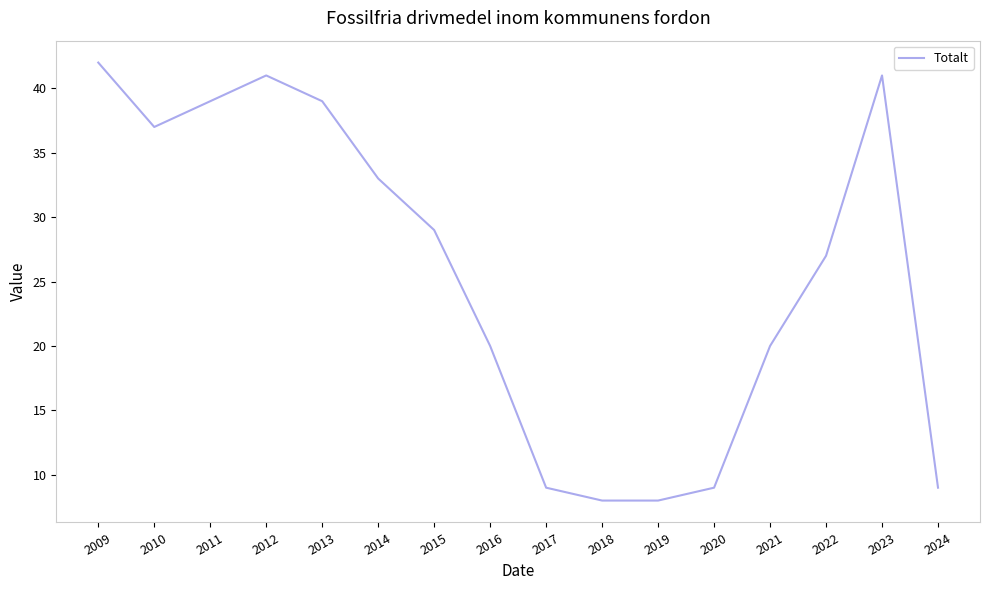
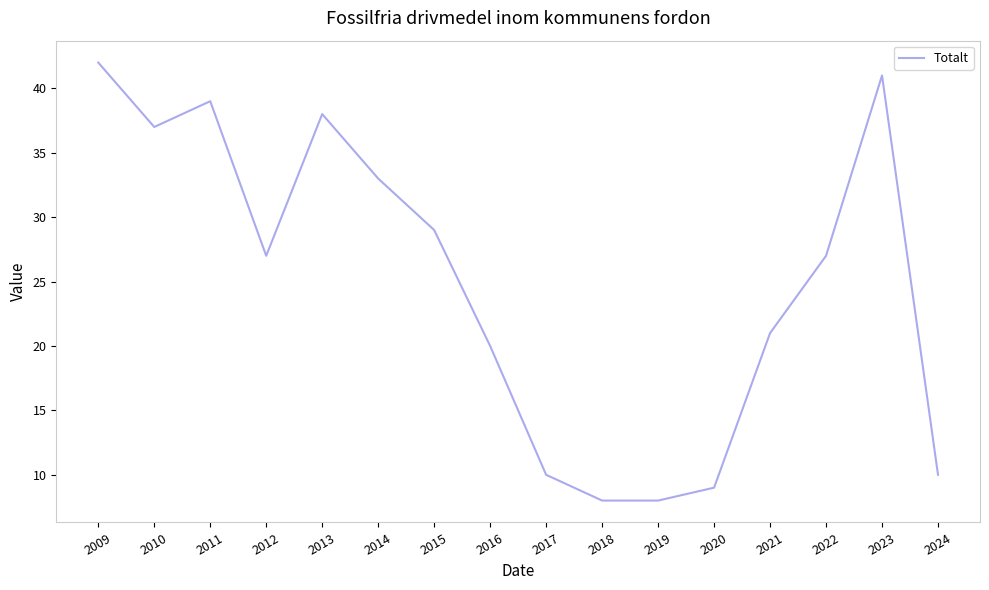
  {
    "2009": 42,
    "2010": 37,
    "2011": 39,
-   "2012": 41,
-   "2013": 39,
+   "2012": 27,
+   "2013": 38,
    "2014": 33,
    "2015": 29,
    "2016": 20,
-   "2017": 9,
+   "2017": 10,
    "2018": 8,
    "2019": 8,
    "2020": 9,
-   "2021": 20,
+   "2021": 21,
    "2022": 27,
    "2023": 41,
-   "2024": 9
+   "2024": 10
  }
